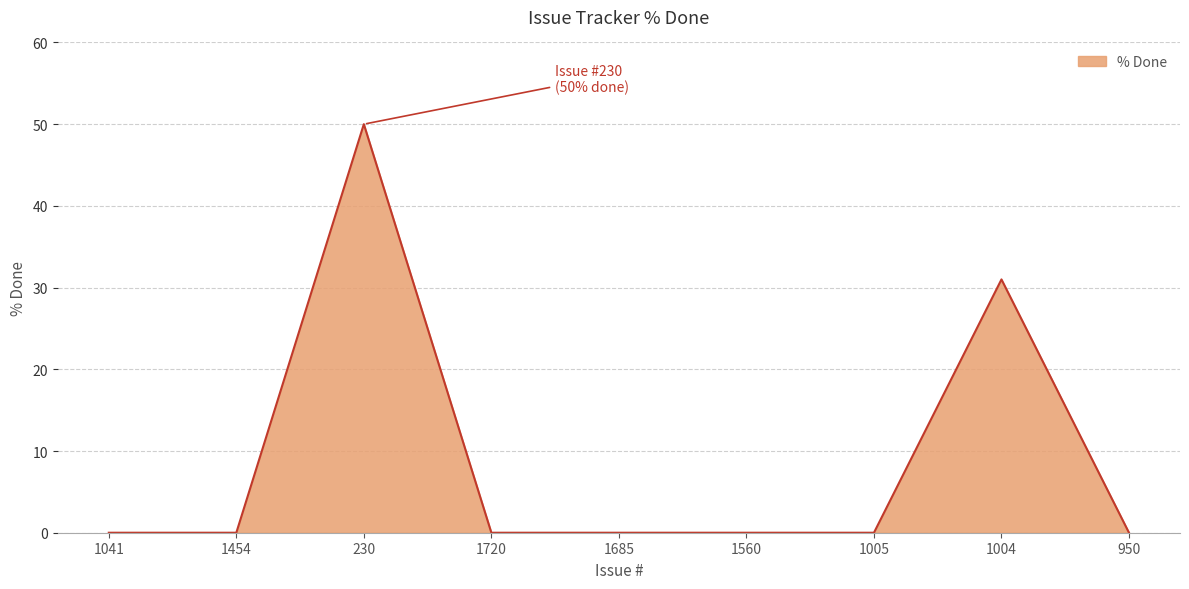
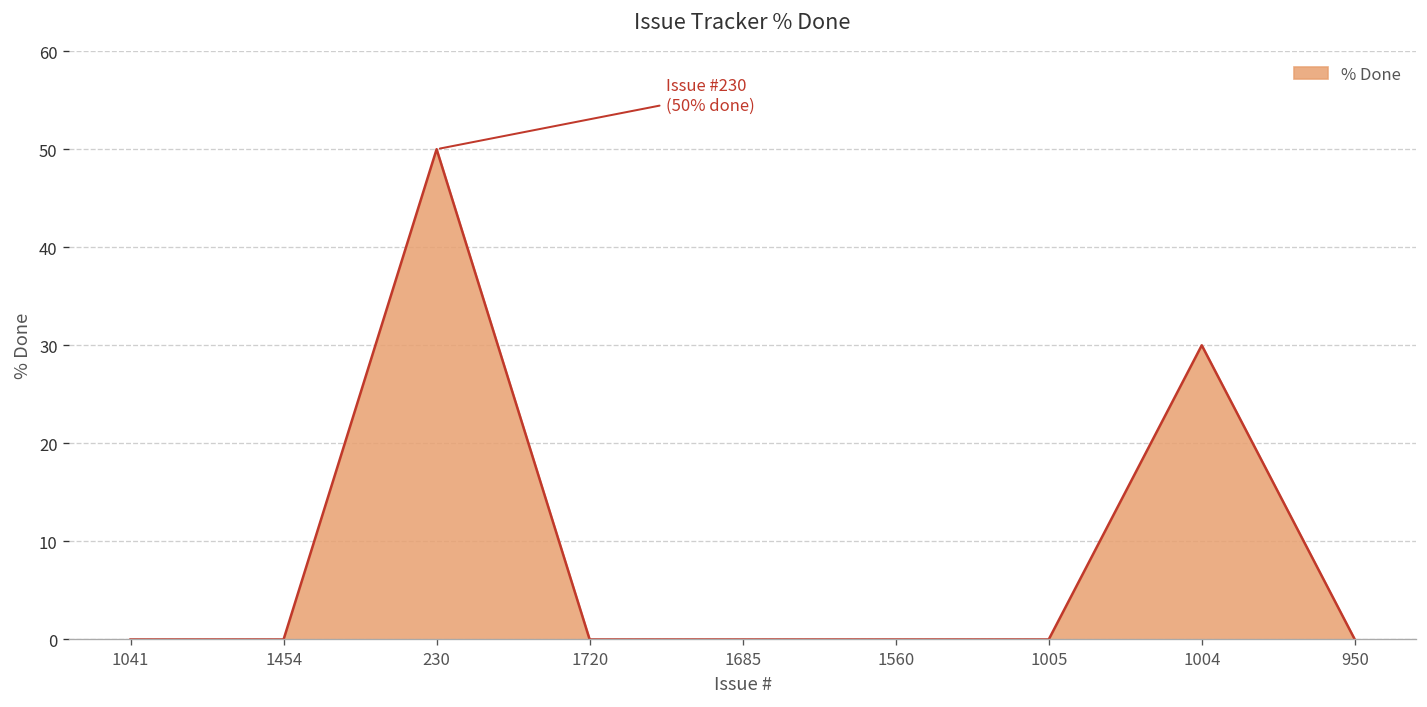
  {
    "1041": 0,
    "1454": 0,
    "1720": 0,
    "1685": 0,
    "1560": 0,
    "1005": 0,
-   "1004": 31,
+   "1004": 30,
    "950": 0
  }
